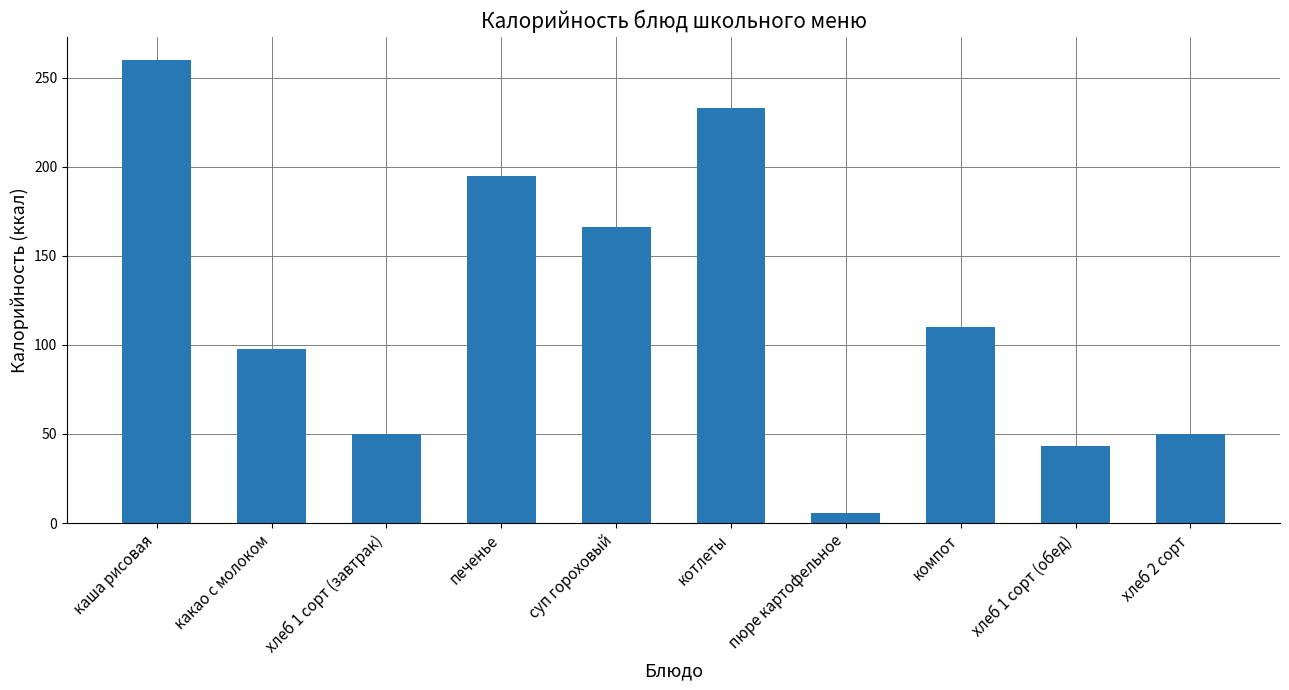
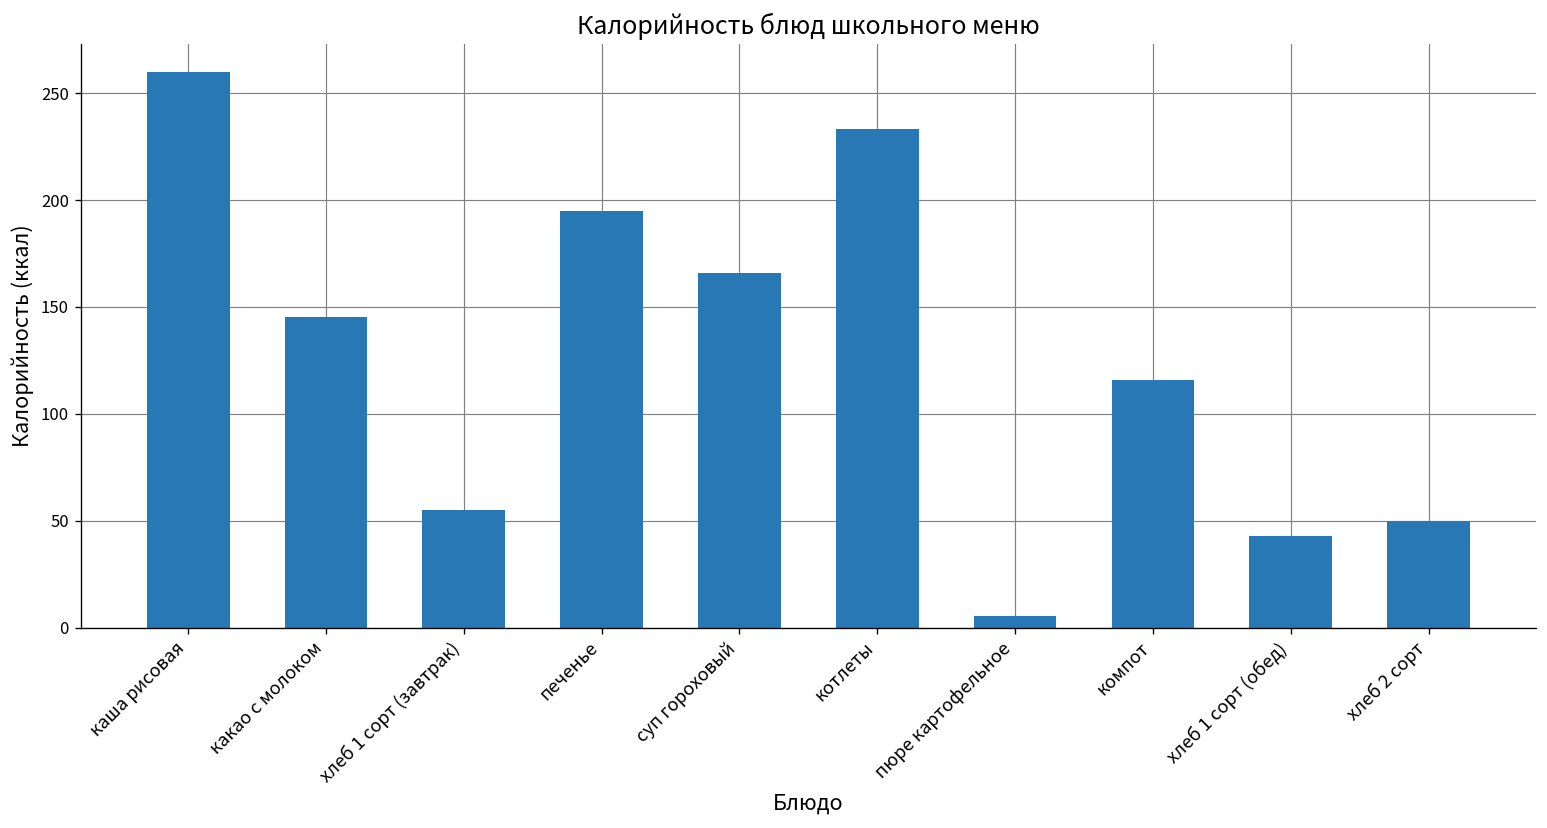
  {
    "каша рисовая": 260,
-   "какао с молоком": 98,
-   "хлеб 1 сорт (завтрак)": 50,
+   "какао с молоком": 145,
+   "хлеб 1 сорт (завтрак)": 55,
    "печенье": 195,
    "суп гороховый": 166,
    "котлеты": 233,
    "пюре картофельное": 5,
-   "компот": 110,
+   "компот": 116,
    "хлеб 1 сорт (обед)": 43,
    "хлеб 2 сорт": 50
  }
